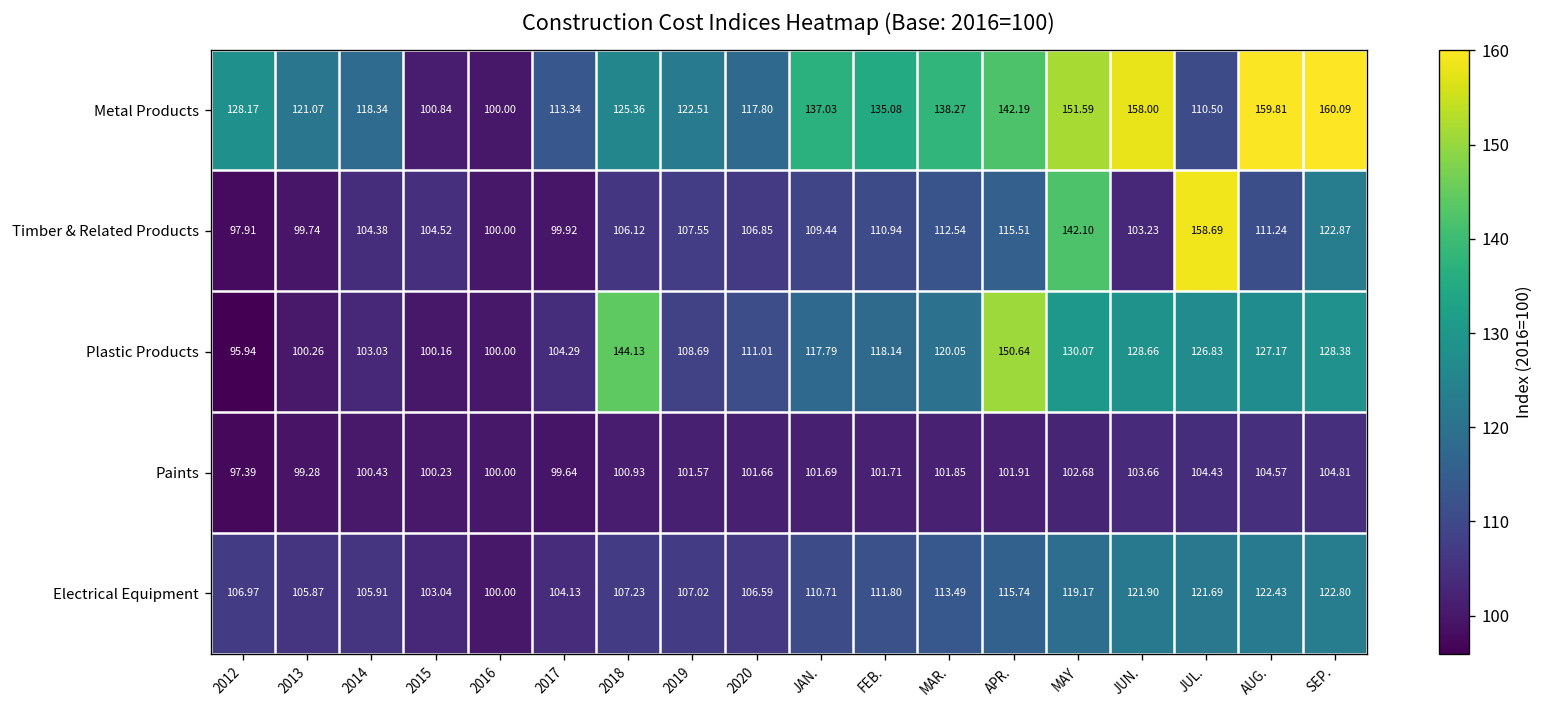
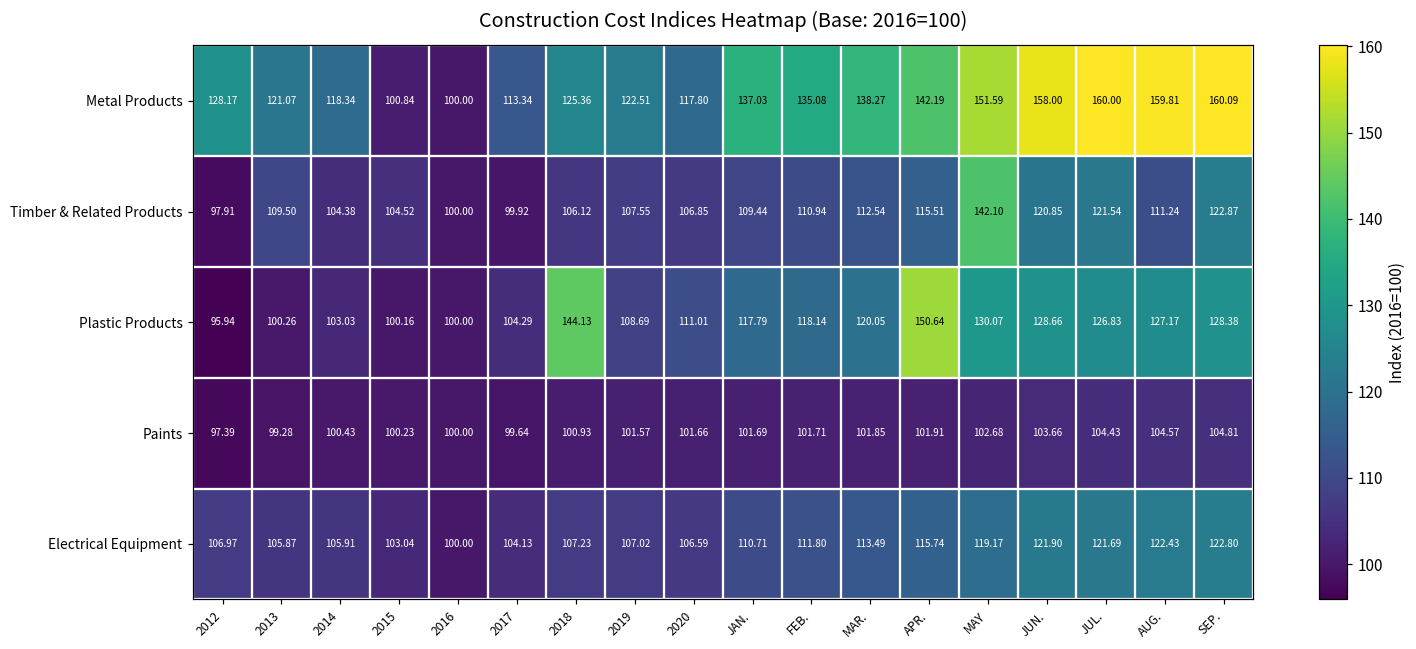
  {
    "Metal Products": {
      "2012": 128.17,
      "2013": 121.07,
      "2014": 118.34,
      "2015": 100.84,
      "2016": 100.00,
      "2017": 113.34,
      "2018": 125.36,
      "2019": 122.51,
      "2020": 117.80,
      "JAN.": 137.03,
      "FEB.": 135.08,
      "MAR.": 138.27,
      "APR.": 142.19,
      "MAY": 151.59,
      "JUN.": 158.00,
-     "JUL.": 110.50,
+     "JUL.": 160.00,
      "AUG.": 159.81,
      "SEP.": 160.09
    },
    "Timber & Related Products": {
      "2012": 97.91,
-     "2013": 99.74,
+     "2013": 109.50,
      "2014": 104.38,
      "2015": 104.52,
      "2016": 100.00,
      "2017": 99.92,
      "2018": 106.12,
      "2019": 107.55,
      "2020": 106.85,
      "JAN.": 109.44,
      "FEB.": 110.94,
      "MAR.": 112.54,
      "APR.": 115.51,
      "MAY": 142.10,
-     "JUN.": 103.23,
-     "JUL.": 158.69,
+     "JUN.": 120.85,
+     "JUL.": 121.54,
      "AUG.": 111.24,
      "SEP.": 122.87
    },
    "Plastic Products": {
      "2012": 95.94,
      "2013": 100.26,
      "2014": 103.03,
      "2015": 100.16,
      "2016": 100.00,
      "2017": 104.29,
      "2018": 144.13,
      "2019": 108.69,
      "2020": 111.01,
      "JAN.": 117.79,
      "FEB.": 118.14,
      "MAR.": 120.05,
      "APR.": 150.64,
      "MAY": 130.07,
      "JUN.": 128.66,
      "JUL.": 126.83,
      "AUG.": 127.17,
      "SEP.": 128.38
    },
    "Paints": {
      "2012": 97.39,
      "2013": 99.28,
      "2014": 100.43,
      "2015": 100.23,
      "2016": 100.00,
      "2017": 99.64,
      "2018": 100.93,
      "2019": 101.57,
      "2020": 101.66,
      "JAN.": 101.69,
      "FEB.": 101.71,
      "MAR.": 101.85,
      "APR.": 101.91,
      "MAY": 102.68,
      "JUN.": 103.66,
      "JUL.": 104.43,
      "AUG.": 104.57,
      "SEP.": 104.81
    },
    "Electrical Equipment": {
      "2012": 106.97,
      "2013": 105.87,
      "2014": 105.91,
      "2015": 103.04,
      "2016": 100.00,
      "2017": 104.13,
      "2018": 107.23,
      "2019": 107.02,
      "2020": 106.59,
      "JAN.": 110.71,
      "FEB.": 111.80,
      "MAR.": 113.49,
      "APR.": 115.74,
      "MAY": 119.17,
      "JUN.": 121.90,
      "JUL.": 121.69,
      "AUG.": 122.43,
      "SEP.": 122.80
    }
  }
